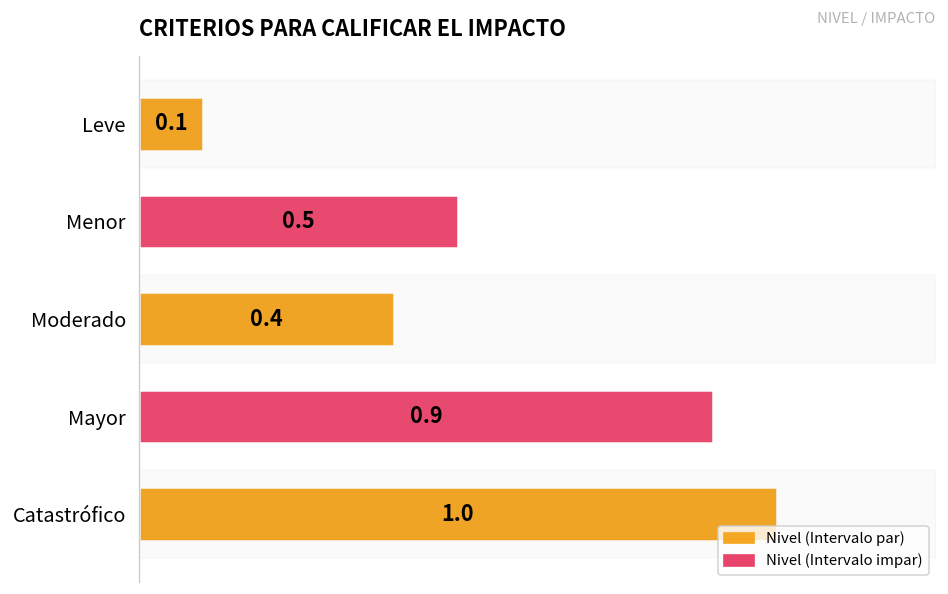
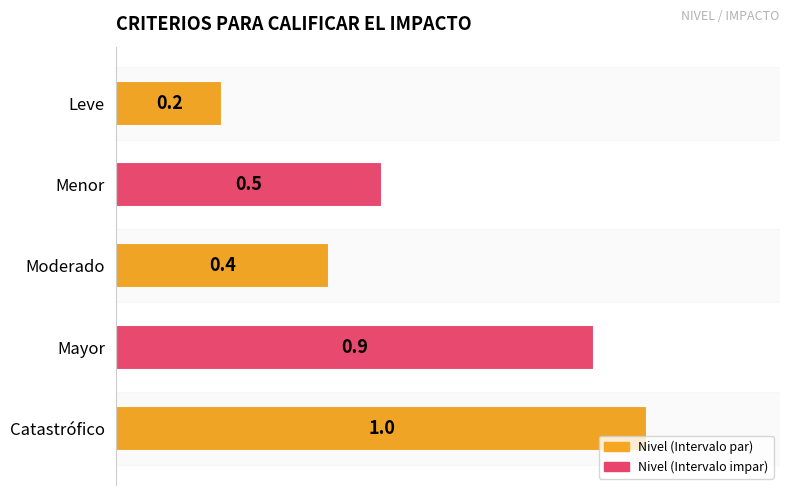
  {
-   "Leve": 0.1,
+   "Leve": 0.2,
    "Menor": 0.5,
    "Moderado": 0.4,
    "Mayor": 0.9,
    "Catastrófico": 1.0
  }
